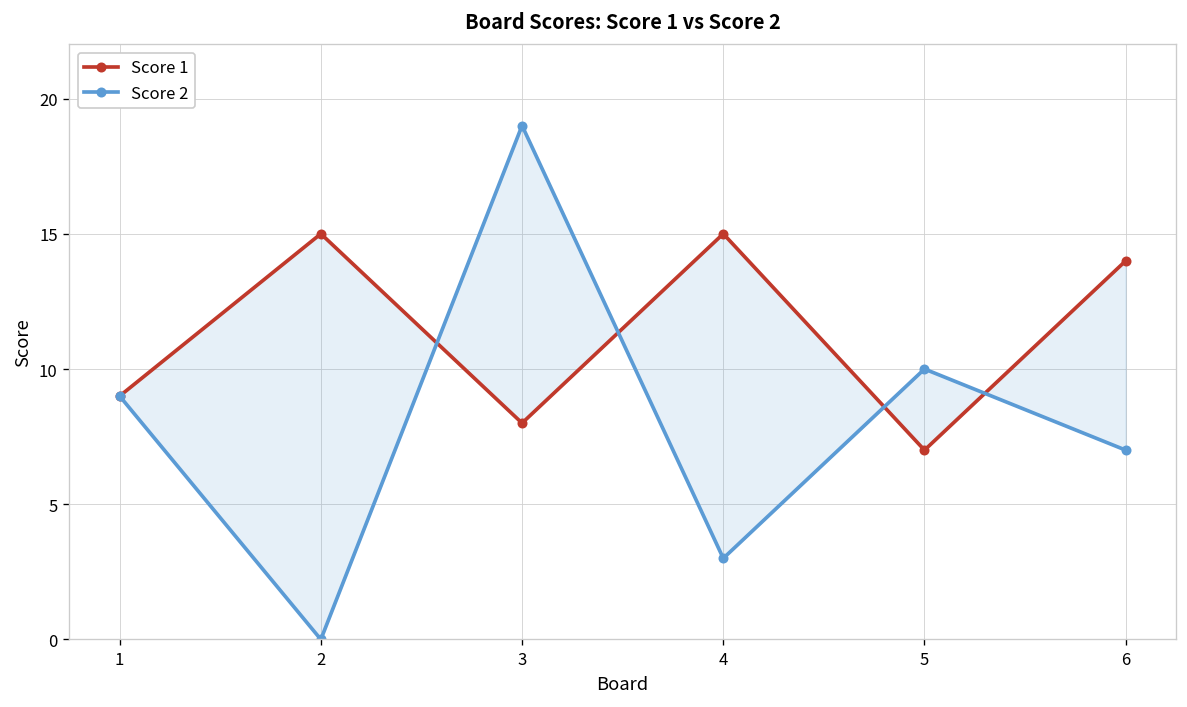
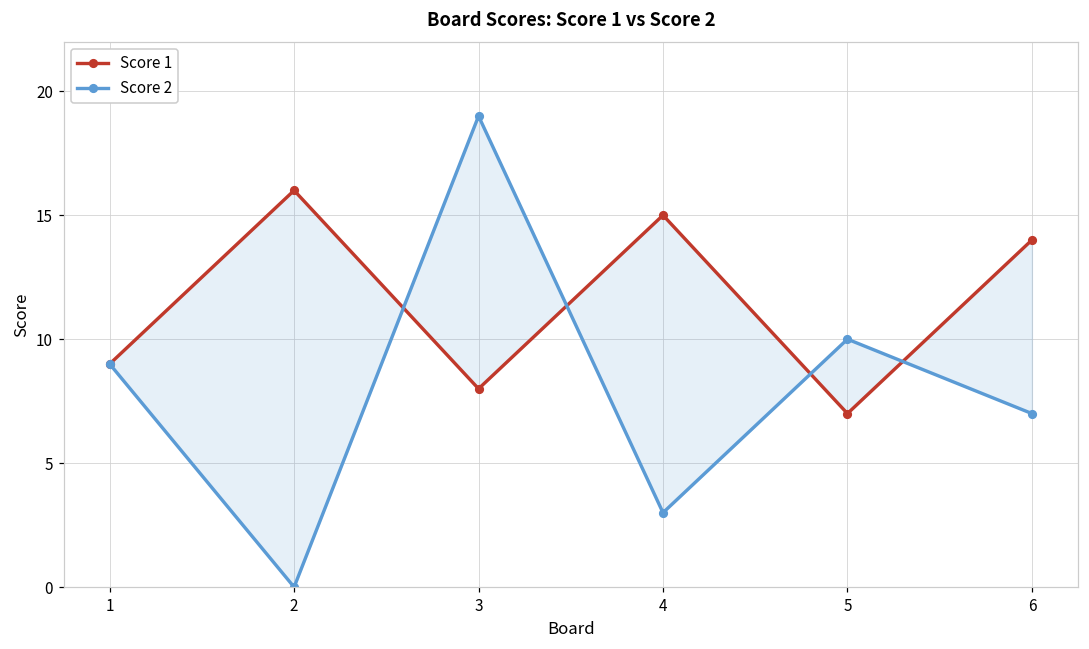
  {
    "Score 1": {
-     "2": 15,
+     "2": 16,
      "3": 8,
      "5": 7
    }
  }
